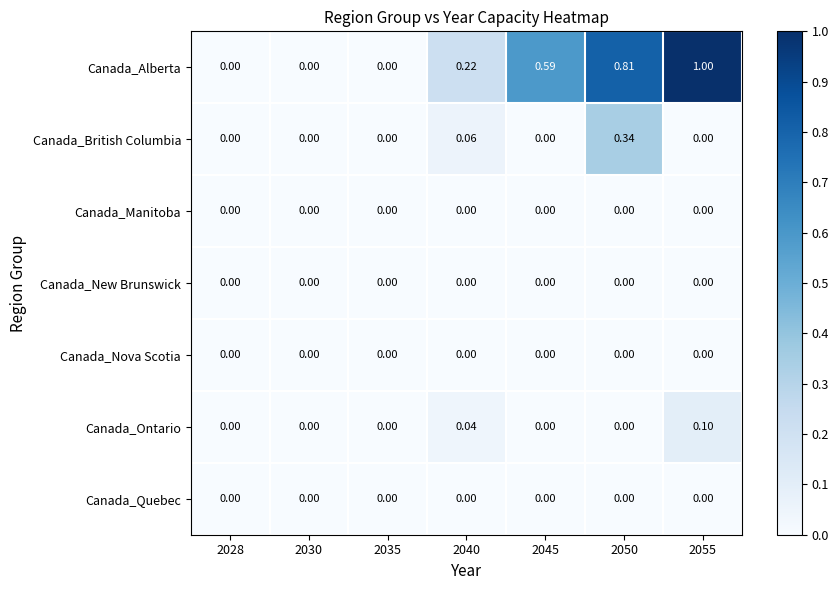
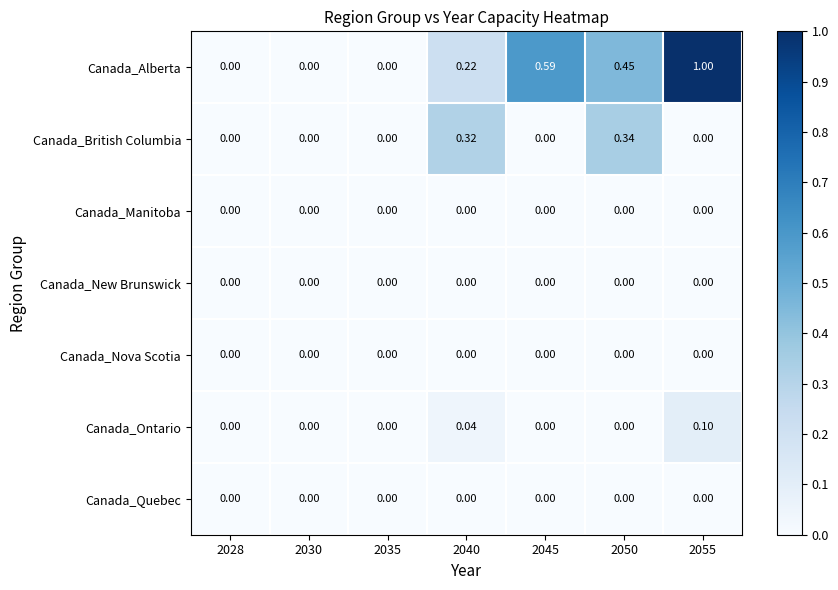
  {
    "Canada_Alberta": {
      "2028": 0.00,
      "2030": 0.00,
      "2035": 0.00,
      "2040": 0.22,
      "2045": 0.59,
-     "2050": 0.81,
+     "2050": 0.45,
      "2055": 1.00
    },
    "Canada_British Columbia": {
      "2028": 0.00,
      "2030": 0.00,
      "2035": 0.00,
-     "2040": 0.06,
+     "2040": 0.32,
      "2045": 0.00,
      "2050": 0.34,
      "2055": 0.00
    },
    "Canada_Manitoba": {
      "2028": 0.00,
      "2030": 0.00,
      "2035": 0.00,
      "2040": 0.00,
      "2045": 0.00,
      "2050": 0.00,
      "2055": 0.00
    },
    "Canada_New Brunswick": {
      "2028": 0.00,
      "2030": 0.00,
      "2035": 0.00,
      "2040": 0.00,
      "2045": 0.00,
      "2050": 0.00,
      "2055": 0.00
    },
    "Canada_Nova Scotia": {
      "2028": 0.00,
      "2030": 0.00,
      "2035": 0.00,
      "2040": 0.00,
      "2045": 0.00,
      "2050": 0.00,
      "2055": 0.00
    },
    "Canada_Ontario": {
      "2028": 0.00,
      "2030": 0.00,
      "2035": 0.00,
      "2040": 0.04,
      "2045": 0.00,
      "2050": 0.00,
      "2055": 0.10
    },
    "Canada_Quebec": {
      "2028": 0.00,
      "2030": 0.00,
      "2035": 0.00,
      "2040": 0.00,
      "2045": 0.00,
      "2050": 0.00,
      "2055": 0.00
    }
  }
